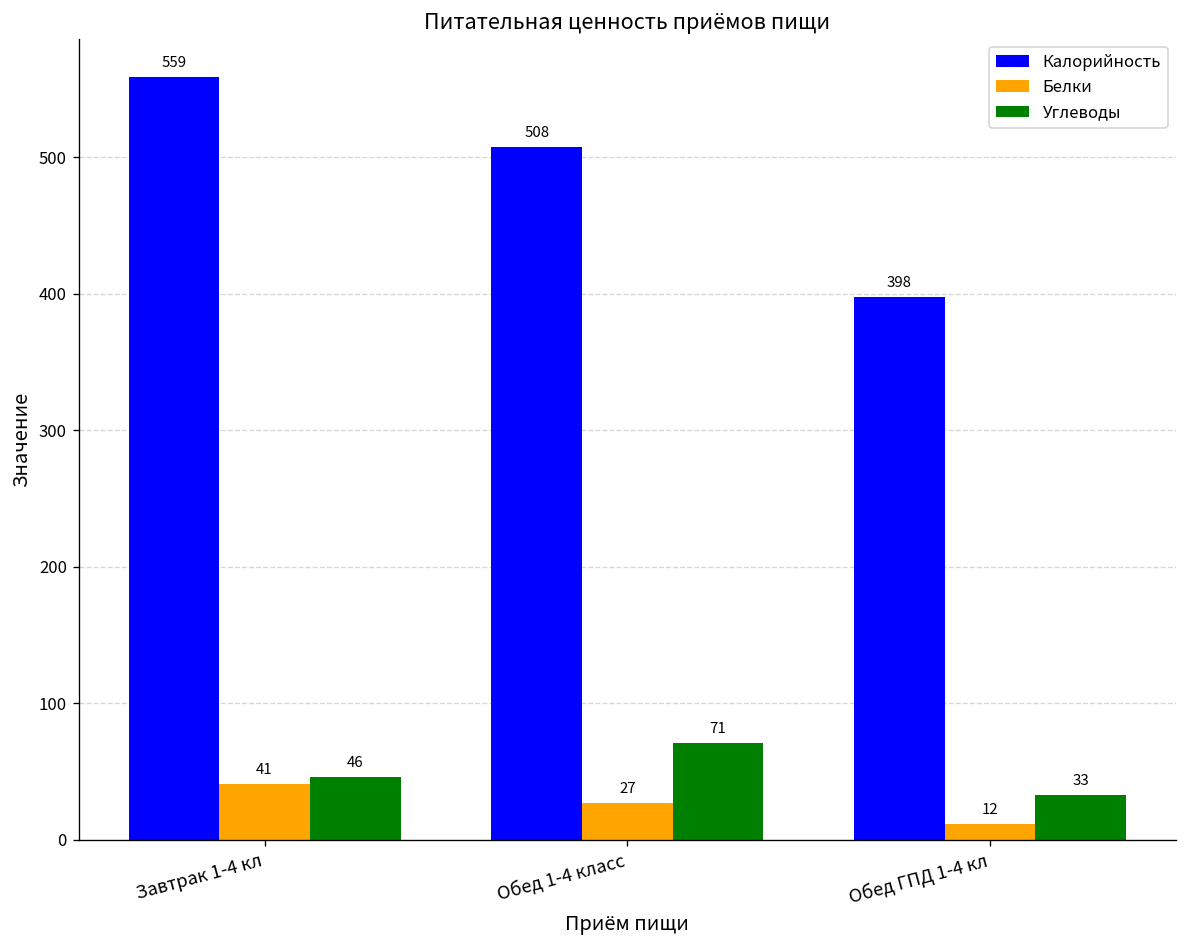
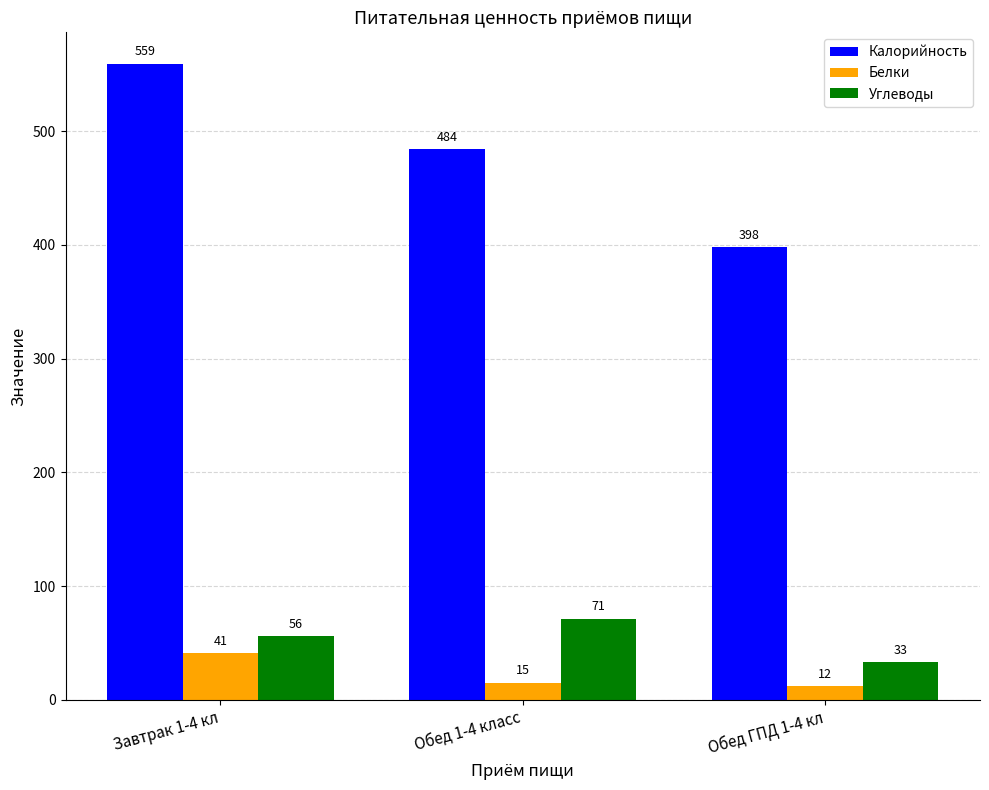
  {
    "Калорийность": {
      "Завтрак 1-4 кл": 559,
-     "Обед 1-4 класс": 508,
+     "Обед 1-4 класс": 484,
      "Обед ГПД 1-4 кл": 398
    },
    "Белки": {
      "Завтрак 1-4 кл": 41,
-     "Обед 1-4 класс": 27,
+     "Обед 1-4 класс": 15,
      "Обед ГПД 1-4 кл": 12
    },
    "Углеводы": {
-     "Завтрак 1-4 кл": 46,
+     "Завтрак 1-4 кл": 56,
      "Обед 1-4 класс": 71,
      "Обед ГПД 1-4 кл": 33
    }
  }
